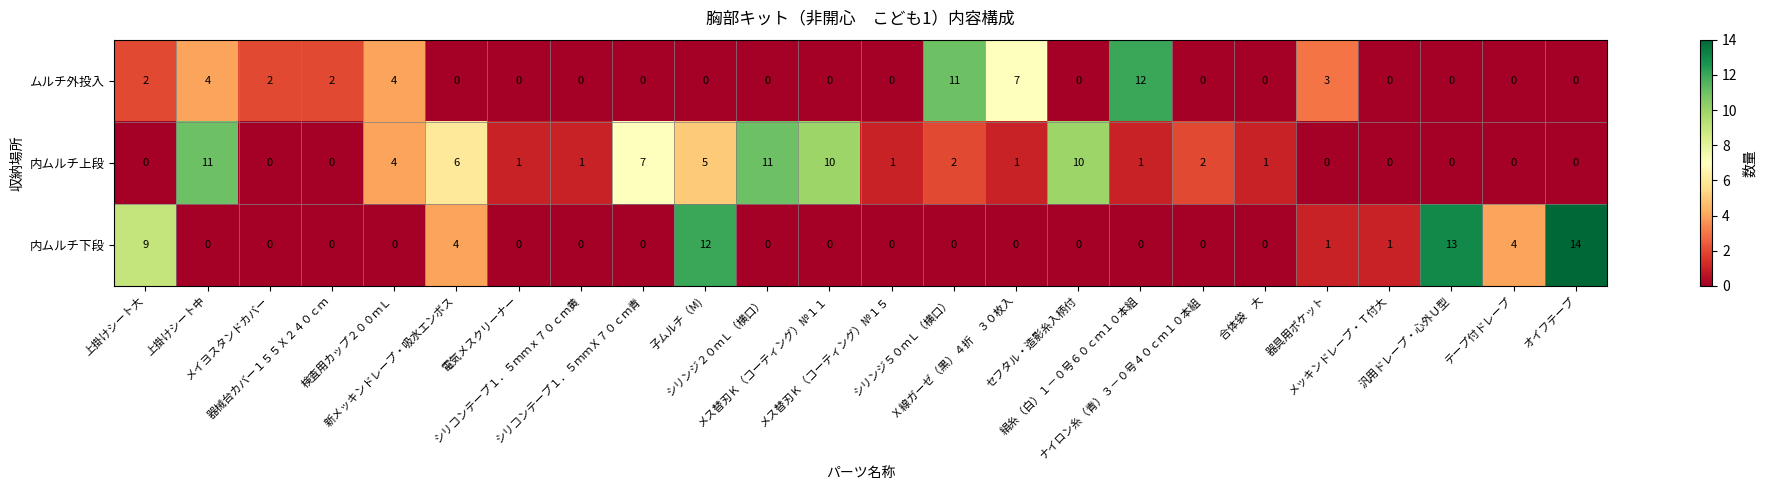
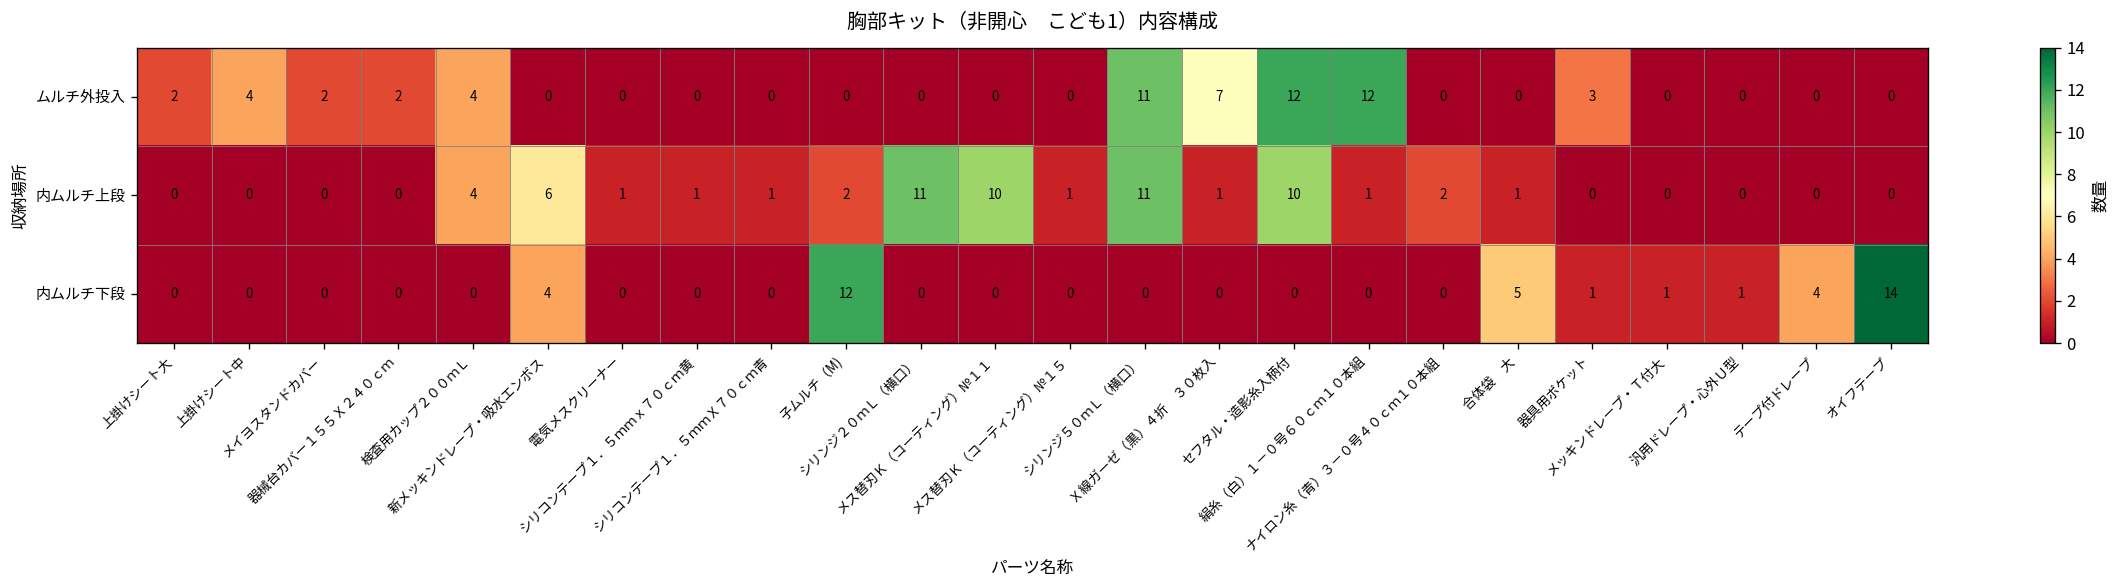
  {
    "ムルチ外投入": {
      "上掛けシート大": 2,
      "上掛けシート中": 4,
      "メイヨスタンドカバー": 2,
      "器械台カバー１５５Ｘ２４０ｃｍ": 2,
      "検査用カップ２００ｍＬ": 4,
      "新メッキンドレープ・吸水エンボス": 0,
      "電気メスクリーナー": 0,
      "シリコンテープ１．５ｍｍｘ７０ｃｍ黄": 0,
      "シリコンテープ１．５ｍｍＸ７０ｃｍ青": 0,
      "子ムルチ（M)": 0,
      "シリンジ２０ｍＬ（横口）": 0,
      "メス替刃Ｋ（コーティング）№１１": 0,
      "メス替刃Ｋ（コーティング）№１５": 0,
      "シリンジ５０ｍＬ（横口）": 11,
      "Ｘ線ガーゼ（黒）４折 ３０枚入": 7,
-     "セフタル・造影糸入柄付": 0,
+     "セフタル・造影糸入柄付": 12,
      "絹糸（白）１－０号６０ｃｍ１０本組": 12,
      "ナイロン糸（青）３－０号４０ｃｍ１０本組": 0,
      "合体袋 大": 0,
      "器具用ポケット": 3,
      "メッキンドレープ・Ｔ付大": 0,
      "汎用ドレープ・心外Ｕ型": 0,
      "テープ付ドレープ": 0,
      "オイフテープ": 0
    },
    "内ムルチ上段": {
      "上掛けシート大": 0,
-     "上掛けシート中": 11,
+     "上掛けシート中": 0,
      "メイヨスタンドカバー": 0,
      "器械台カバー１５５Ｘ２４０ｃｍ": 0,
      "検査用カップ２００ｍＬ": 4,
      "新メッキンドレープ・吸水エンボス": 6,
      "電気メスクリーナー": 1,
      "シリコンテープ１．５ｍｍｘ７０ｃｍ黄": 1,
-     "シリコンテープ１．５ｍｍＸ７０ｃｍ青": 7,
-     "子ムルチ（M)": 5,
+     "シリコンテープ１．５ｍｍＸ７０ｃｍ青": 1,
+     "子ムルチ（M)": 2,
      "シリンジ２０ｍＬ（横口）": 11,
      "メス替刃Ｋ（コーティング）№１１": 10,
      "メス替刃Ｋ（コーティング）№１５": 1,
-     "シリンジ５０ｍＬ（横口）": 2,
+     "シリンジ５０ｍＬ（横口）": 11,
      "Ｘ線ガーゼ（黒）４折 ３０枚入": 1,
      "セフタル・造影糸入柄付": 10,
      "絹糸（白）１－０号６０ｃｍ１０本組": 1,
      "ナイロン糸（青）３－０号４０ｃｍ１０本組": 2,
      "合体袋 大": 1,
      "器具用ポケット": 0,
      "メッキンドレープ・Ｔ付大": 0,
      "汎用ドレープ・心外Ｕ型": 0,
      "テープ付ドレープ": 0,
      "オイフテープ": 0
    },
    "内ムルチ下段": {
-     "上掛けシート大": 9,
+     "上掛けシート大": 0,
      "上掛けシート中": 0,
      "メイヨスタンドカバー": 0,
      "器械台カバー１５５Ｘ２４０ｃｍ": 0,
      "検査用カップ２００ｍＬ": 0,
      "新メッキンドレープ・吸水エンボス": 4,
      "電気メスクリーナー": 0,
      "シリコンテープ１．５ｍｍｘ７０ｃｍ黄": 0,
      "シリコンテープ１．５ｍｍＸ７０ｃｍ青": 0,
      "子ムルチ（M)": 12,
      "シリンジ２０ｍＬ（横口）": 0,
      "メス替刃Ｋ（コーティング）№１１": 0,
      "メス替刃Ｋ（コーティング）№１５": 0,
      "シリンジ５０ｍＬ（横口）": 0,
      "Ｘ線ガーゼ（黒）４折 ３０枚入": 0,
      "セフタル・造影糸入柄付": 0,
      "絹糸（白）１－０号６０ｃｍ１０本組": 0,
      "ナイロン糸（青）３－０号４０ｃｍ１０本組": 0,
-     "合体袋 大": 0,
+     "合体袋 大": 5,
      "器具用ポケット": 1,
      "メッキンドレープ・Ｔ付大": 1,
-     "汎用ドレープ・心外Ｕ型": 13,
+     "汎用ドレープ・心外Ｕ型": 1,
      "テープ付ドレープ": 4,
      "オイフテープ": 14
    }
  }
